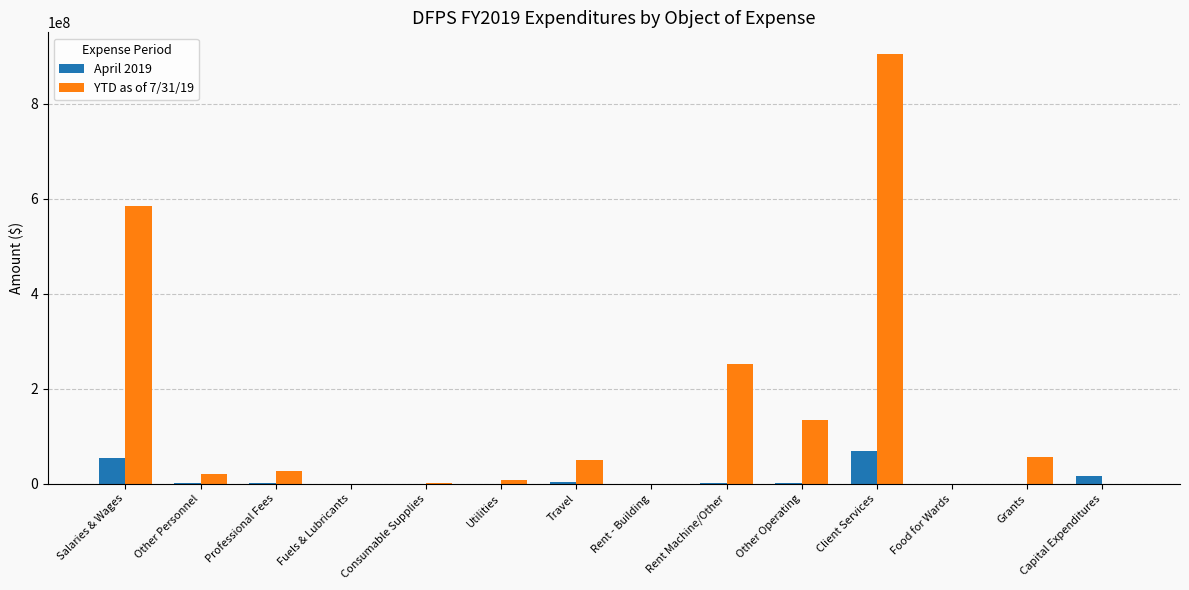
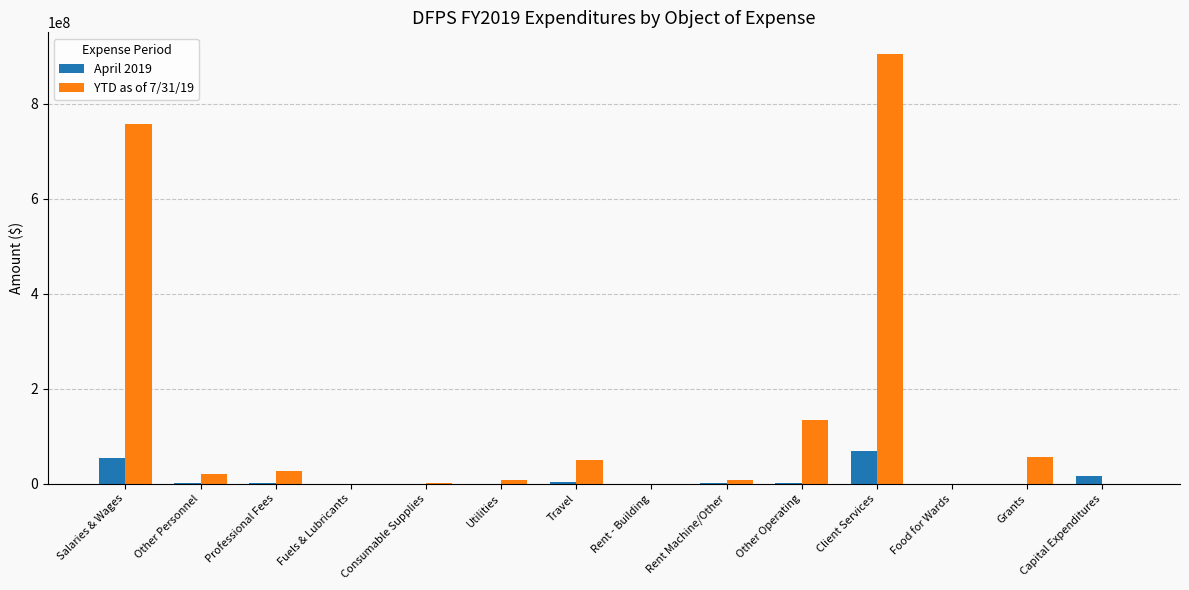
  {
    "April 2019": {
      "Salaries & Wages": 50000000,
      "Fuels & Lubricants": 0,
      "Client Services": 70000000,
      "Grants": 0,
      "Capital Expenditures": 20000000
    },
    "YTD as of 7/31/19": {
-     "Salaries & Wages": 580000000,
+     "Salaries & Wages": 760000000,
      "Other Personnel": 20000000,
      "Professional Fees": 30000000,
      "Utilities": 10000000,
      "Travel": 50000000,
-     "Rent Machine/Other": 250000000,
+     "Rent Machine/Other": 10000000,
      "Other Operating": 140000000,
      "Client Services": 910000000,
      "Grants": 60000000
    }
  }
